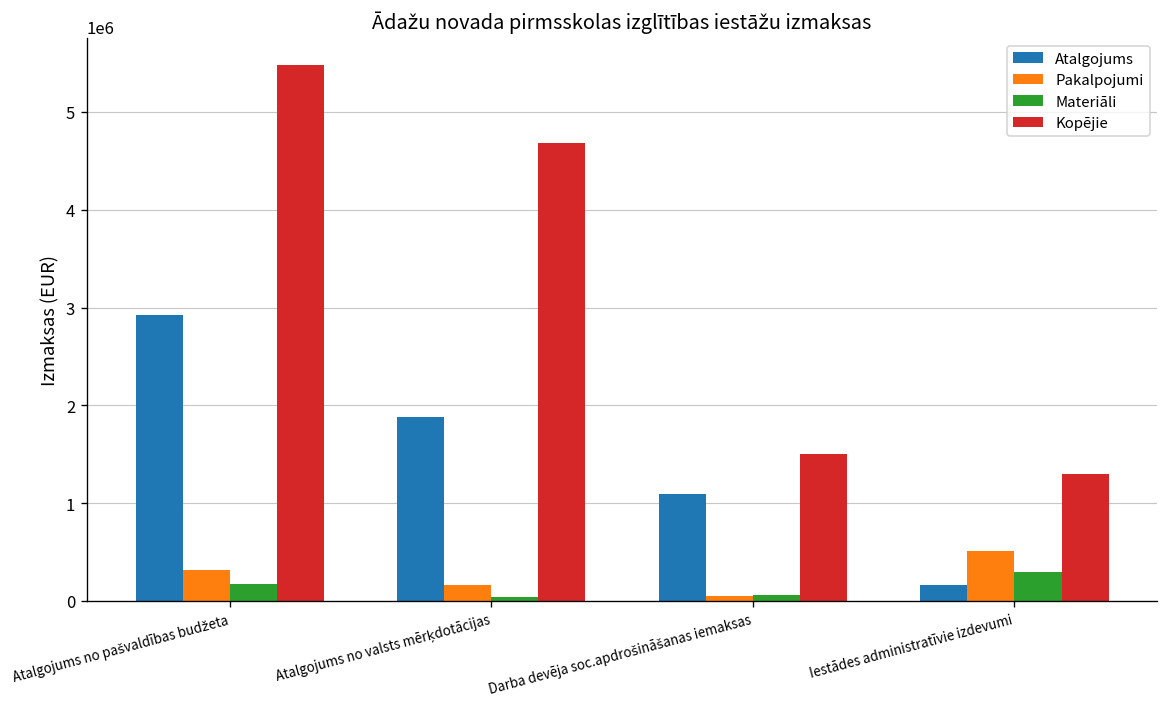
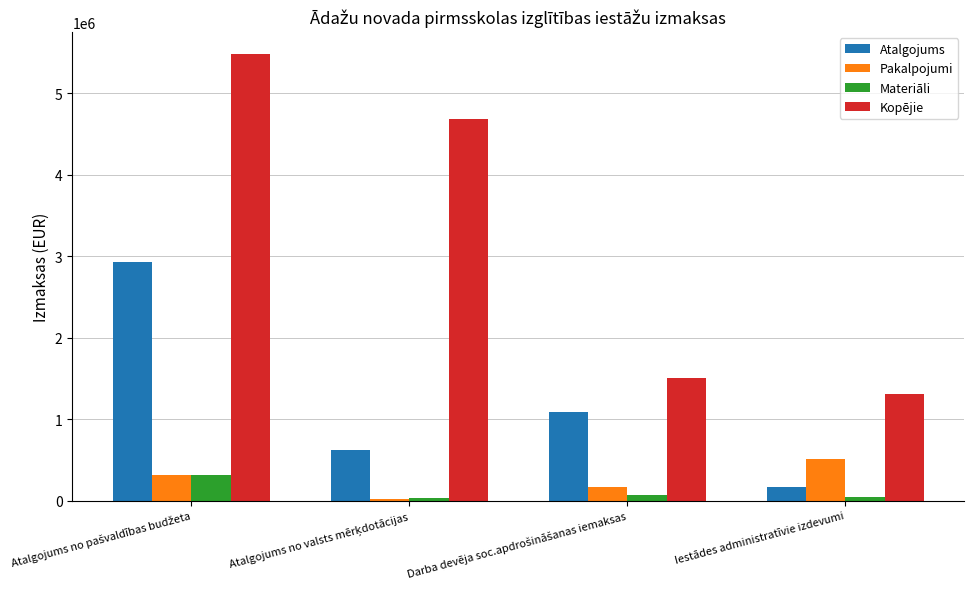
  {
    "Atalgojums": {
      "Atalgojums no pašvaldības budžeta": 2900000,
-     "Atalgojums no valsts mērķdotācijas": 1900000,
+     "Atalgojums no valsts mērķdotācijas": 600000,
      "Darba devēja soc.apdrošināšanas iemaksas": 1100000,
      "Iestādes administratīvie izdevumi": 200000
    },
    "Pakalpojumi": {
      "Atalgojums no pašvaldības budžeta": 300000,
-     "Atalgojums no valsts mērķdotācijas": 200000,
-     "Darba devēja soc.apdrošināšanas iemaksas": 100000,
+     "Atalgojums no valsts mērķdotācijas": 0,
+     "Darba devēja soc.apdrošināšanas iemaksas": 200000,
      "Iestādes administratīvie izdevumi": 500000
    },
    "Materiāli": {
-     "Atalgojums no pašvaldības budžeta": 200000,
+     "Atalgojums no pašvaldības budžeta": 300000,
      "Atalgojums no valsts mērķdotācijas": 0,
      "Darba devēja soc.apdrošināšanas iemaksas": 100000,
-     "Iestādes administratīvie izdevumi": 300000
+     "Iestādes administratīvie izdevumi": 0
    },
    "Kopējie": {
      "Atalgojums no pašvaldības budžeta": 5500000,
      "Atalgojums no valsts mērķdotācijas": 4700000,
      "Darba devēja soc.apdrošināšanas iemaksas": 1500000,
      "Iestādes administratīvie izdevumi": 1300000
    }
  }
